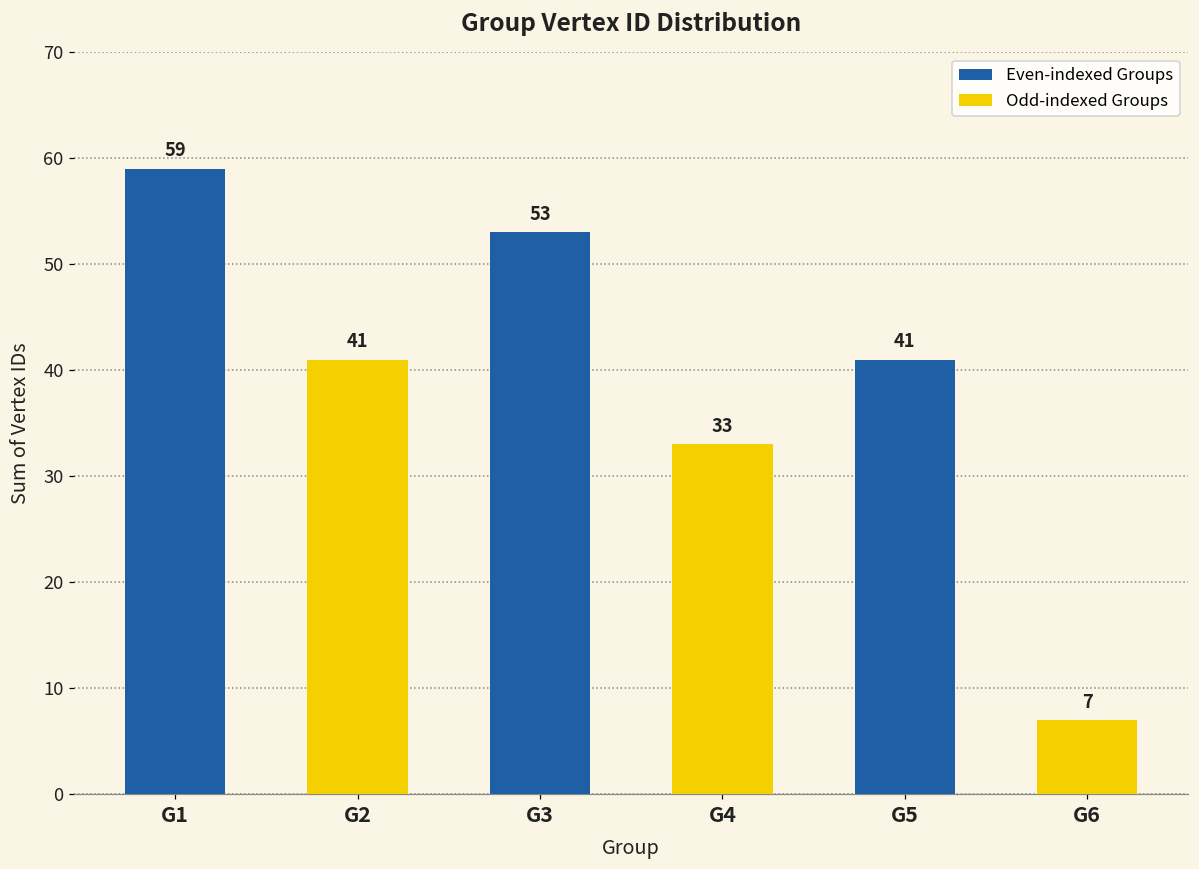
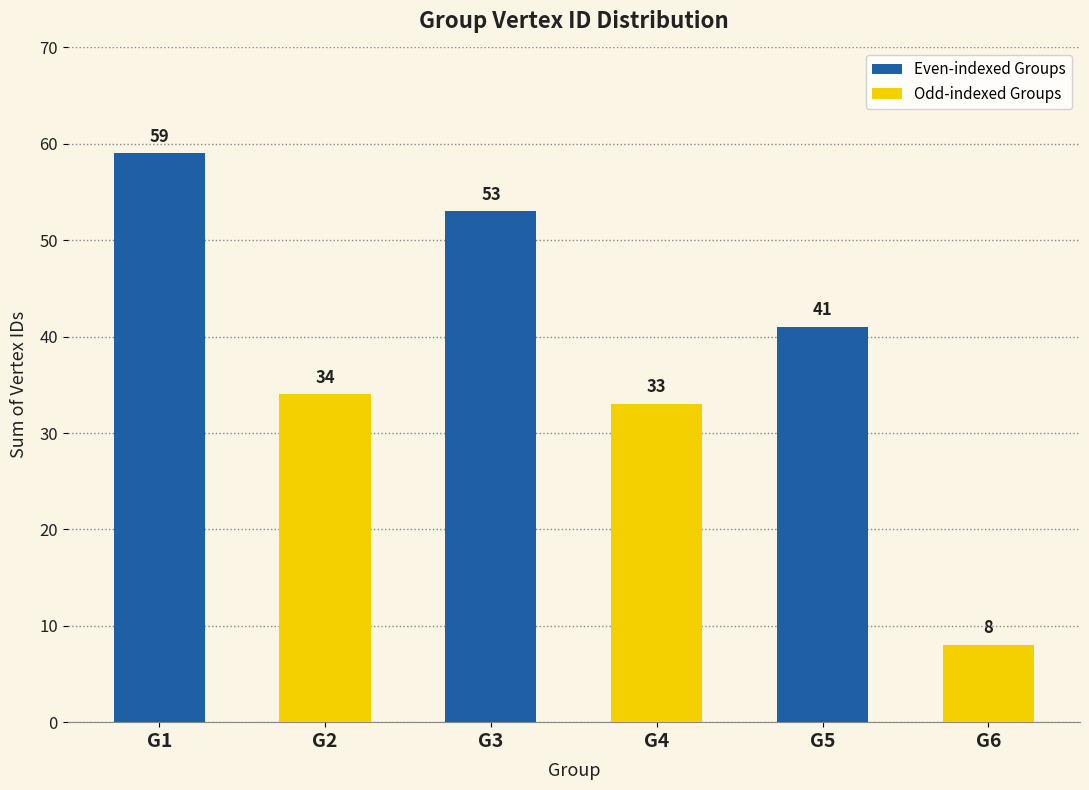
  {
    "G1": 59,
-   "G2": 41,
+   "G2": 34,
    "G3": 53,
    "G4": 33,
    "G5": 41,
-   "G6": 7
+   "G6": 8
  }
